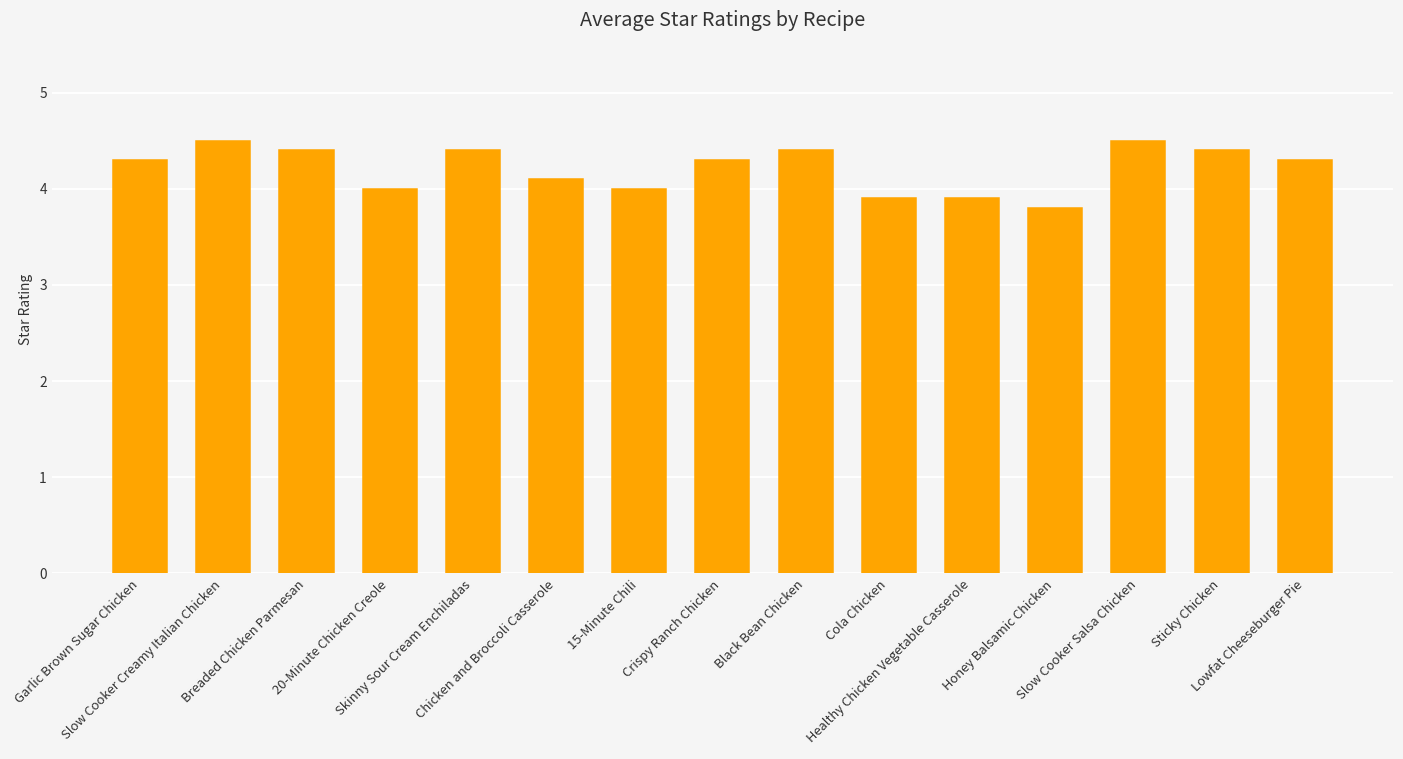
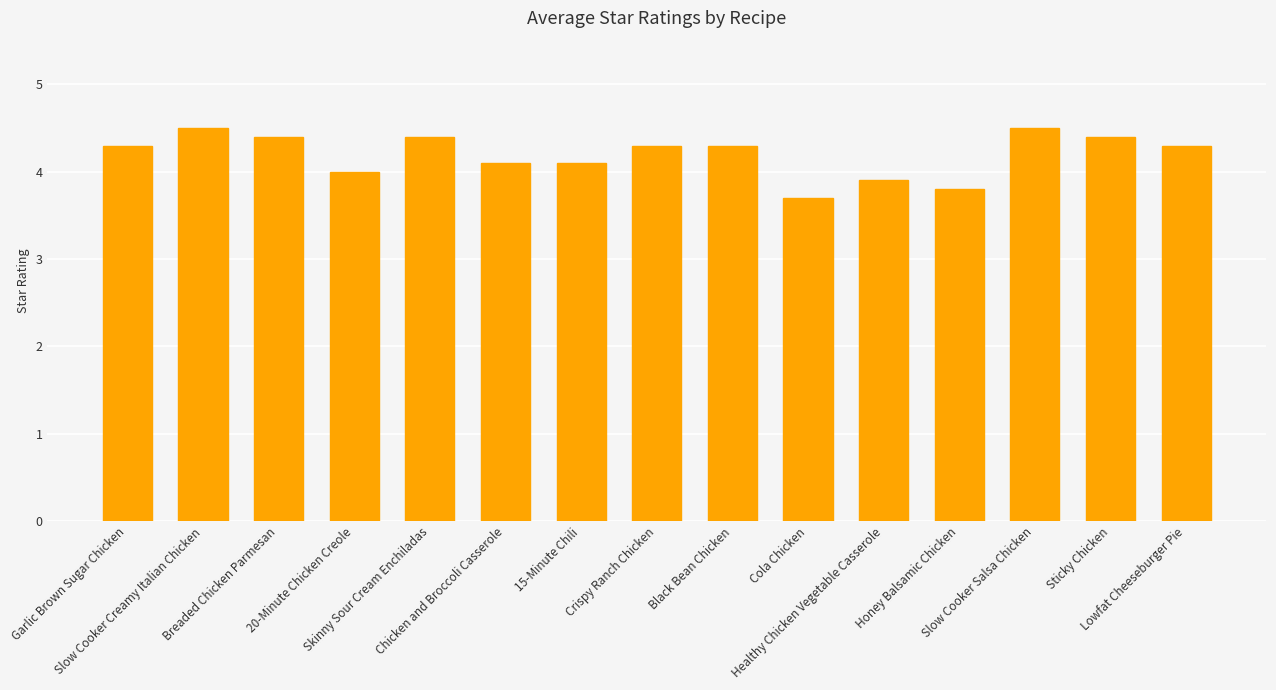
  {
    "Garlic Brown Sugar Chicken": 4.3,
    "Slow Cooker Creamy Italian Chicken": 4.5,
    "Breaded Chicken Parmesan": 4.4,
    "20-Minute Chicken Creole": 4.0,
    "Skinny Sour Cream Enchiladas": 4.4,
    "Chicken and Broccoli Casserole": 4.1,
-   "15-Minute Chili": 4.0,
+   "15-Minute Chili": 4.1,
    "Crispy Ranch Chicken": 4.3,
-   "Black Bean Chicken": 4.4,
-   "Cola Chicken": 3.9,
+   "Black Bean Chicken": 4.3,
+   "Cola Chicken": 3.7,
    "Healthy Chicken Vegetable Casserole": 3.9,
    "Honey Balsamic Chicken": 3.8,
    "Slow Cooker Salsa Chicken": 4.5,
    "Sticky Chicken": 4.4,
    "Lowfat Cheeseburger Pie": 4.3
  }
